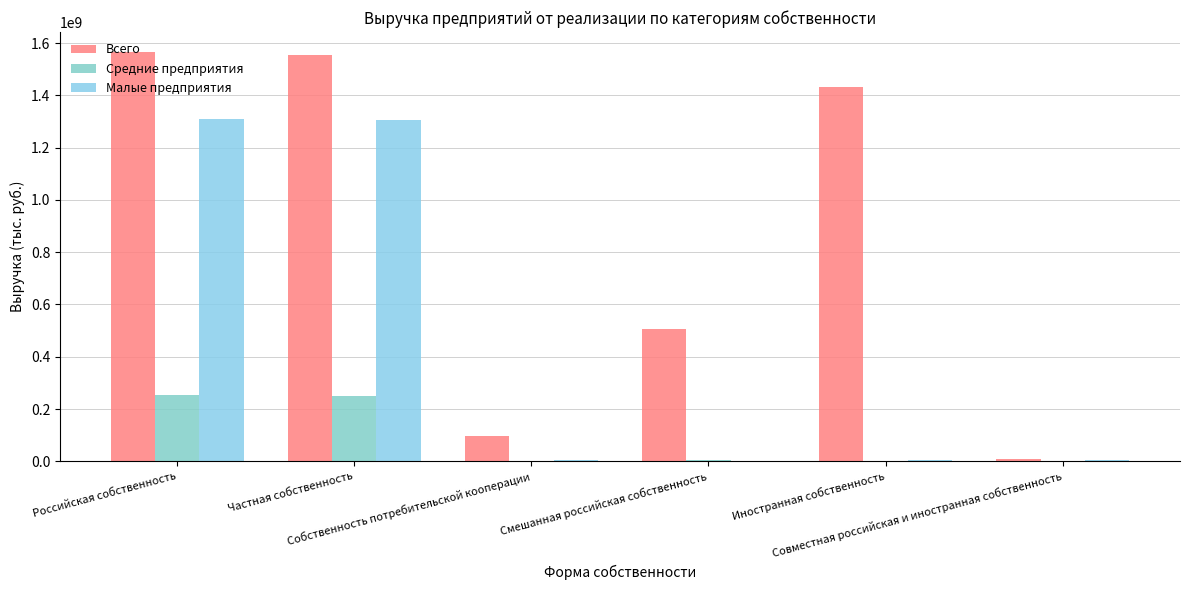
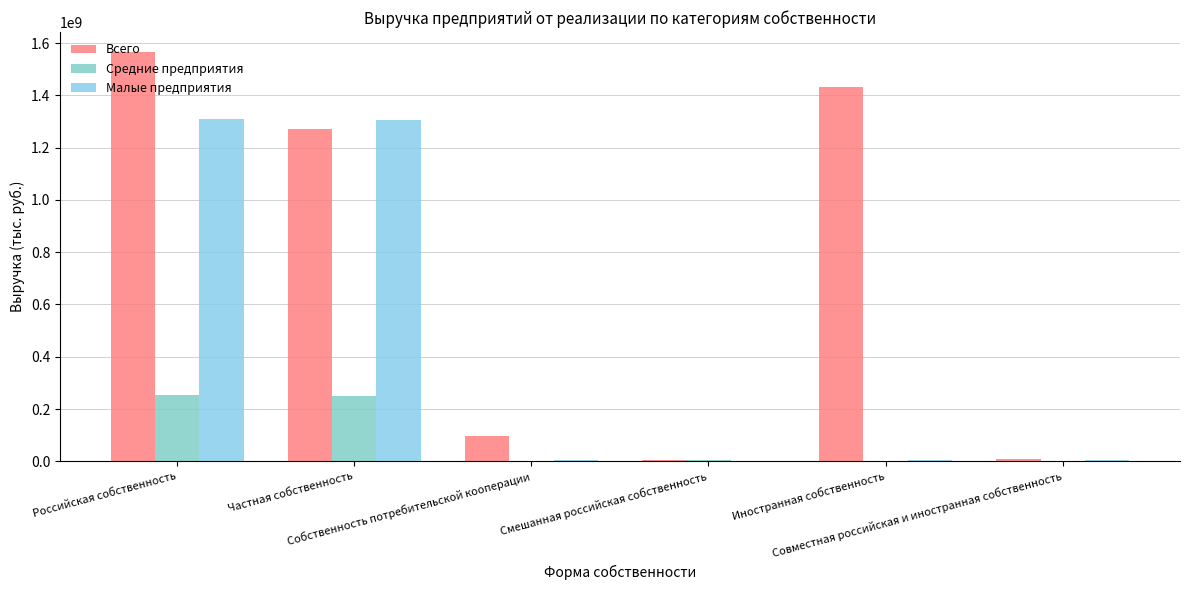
  {
    "Всего": {
      "Российская собственность": 1560000000,
-     "Частная собственность": 1550000000,
+     "Частная собственность": 1270000000,
      "Собственность потребительской кооперации": 100000000,
-     "Смешанная российская собственность": 510000000,
+     "Смешанная российская собственность": 0,
      "Иностранная собственность": 1430000000
    }
  }
